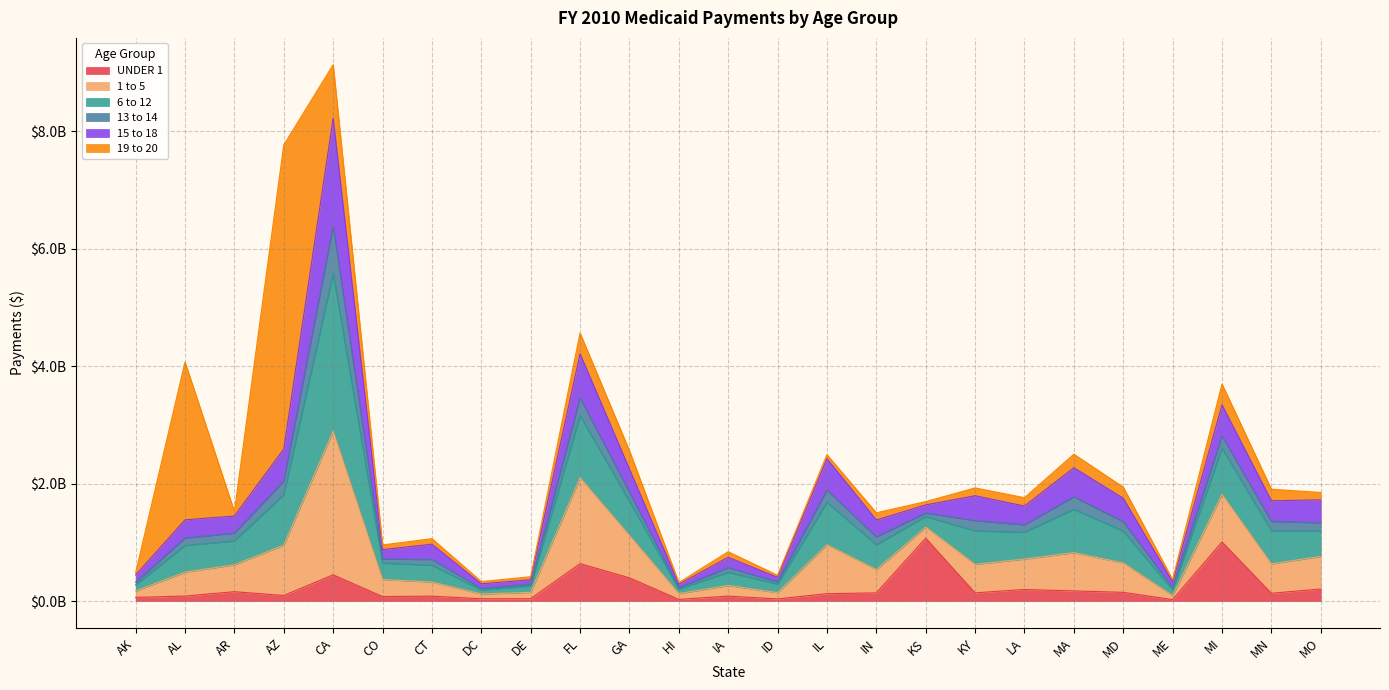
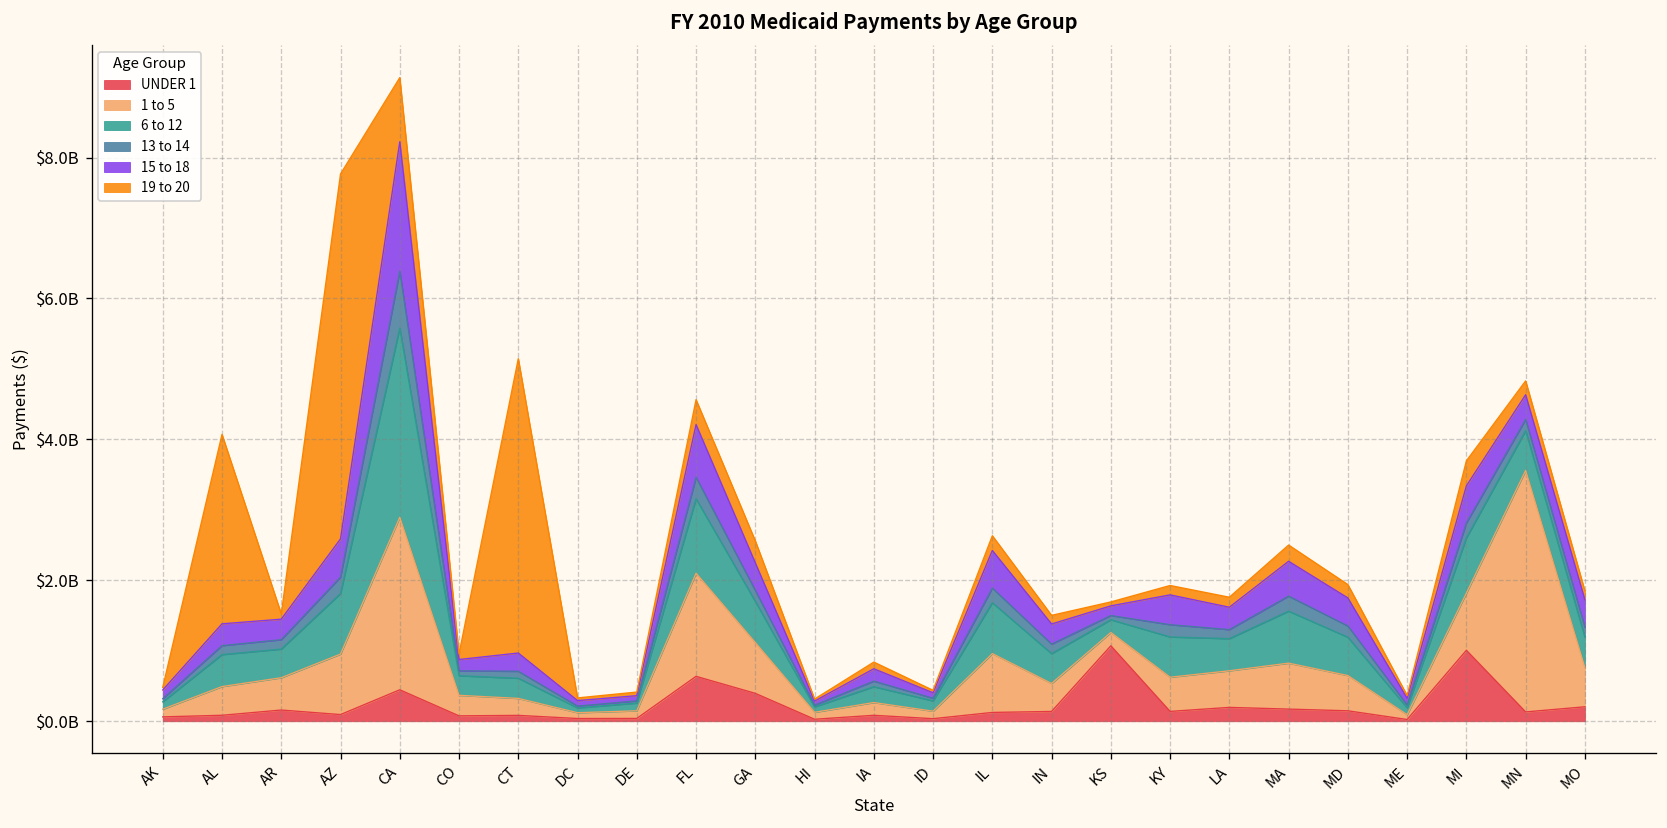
  {
    "UNDER 1": {
      "AK": "$100000000",
      "AL": "$100000000",
      "AR": "$200000000",
      "AZ": "$100000000",
      "CA": "$400000000",
      "CO": "$100000000",
      "CT": "$100000000",
      "DC": "$0",
      "DE": "$0",
      "FL": "$600000000",
      "GA": "$400000000",
      "HI": "$0",
      "IA": "$100000000",
      "ID": "$0",
      "IL": "$100000000",
      "IN": "$100000000",
      "KS": "$1100000000",
      "KY": "$100000000",
      "LA": "$200000000",
      "MA": "$200000000",
      "MD": "$100000000",
      "ME": "$0",
      "MI": "$1000000000",
      "MN": "$100000000",
      "MO": "$200000000"
    },
    "1 to 5": {
      "AK": "$100000000",
      "AL": "$400000000",
      "AR": "$500000000",
      "AZ": "$900000000",
      "CA": "$2400000000",
      "CO": "$300000000",
      "CT": "$200000000",
      "DC": "$100000000",
      "DE": "$100000000",
      "FL": "$1500000000",
      "GA": "$700000000",
      "HI": "$100000000",
      "IA": "$200000000",
      "ID": "$100000000",
      "IL": "$800000000",
      "IN": "$400000000",
      "KS": "$200000000",
      "KY": "$500000000",
      "LA": "$500000000",
      "MA": "$700000000",
      "MD": "$500000000",
      "ME": "$100000000",
      "MI": "$800000000",
-     "MN": "$500000000",
+     "MN": "$3400000000",
      "MO": "$600000000"
    },
    "15 to 18": {
      "AL": "$300000000",
      "AR": "$300000000",
      "AZ": "$500000000",
      "CA": "$1800000000",
      "CO": "$200000000",
      "CT": "$300000000",
      "DE": "$100000000",
      "FL": "$700000000",
      "GA": "$400000000",
      "IA": "$200000000",
      "IL": "$500000000",
      "IN": "$300000000",
      "KS": "$100000000",
      "KY": "$400000000",
      "LA": "$300000000",
      "MA": "$500000000",
      "MD": "$400000000",
      "MI": "$500000000",
      "MN": "$400000000",
      "MO": "$400000000"
    },
    "19 to 20": {
      "AL": "$2700000000",
      "AR": "$100000000",
      "AZ": "$5200000000",
      "CA": "$900000000",
      "CO": "$100000000",
-     "CT": "$100000000",
+     "CT": "$4200000000",
      "DE": "$100000000",
      "FL": "$400000000",
      "GA": "$300000000",
      "IA": "$100000000",
-     "IL": "$100000000",
+     "IL": "$200000000",
      "IN": "$100000000",
      "KS": "$100000000",
      "KY": "$100000000",
      "LA": "$100000000",
      "MA": "$200000000",
      "MD": "$200000000",
      "MI": "$400000000",
      "MN": "$200000000",
      "MO": "$100000000"
    }
  }
